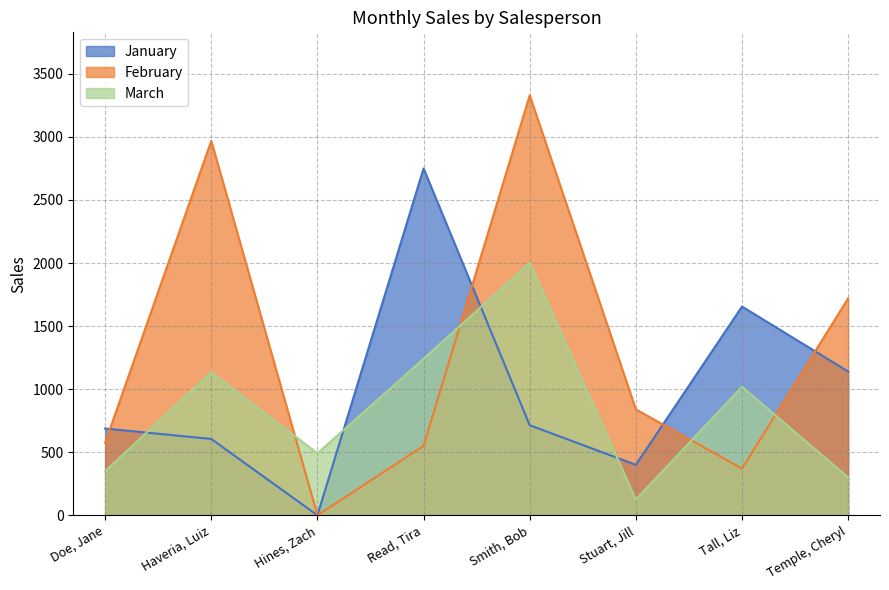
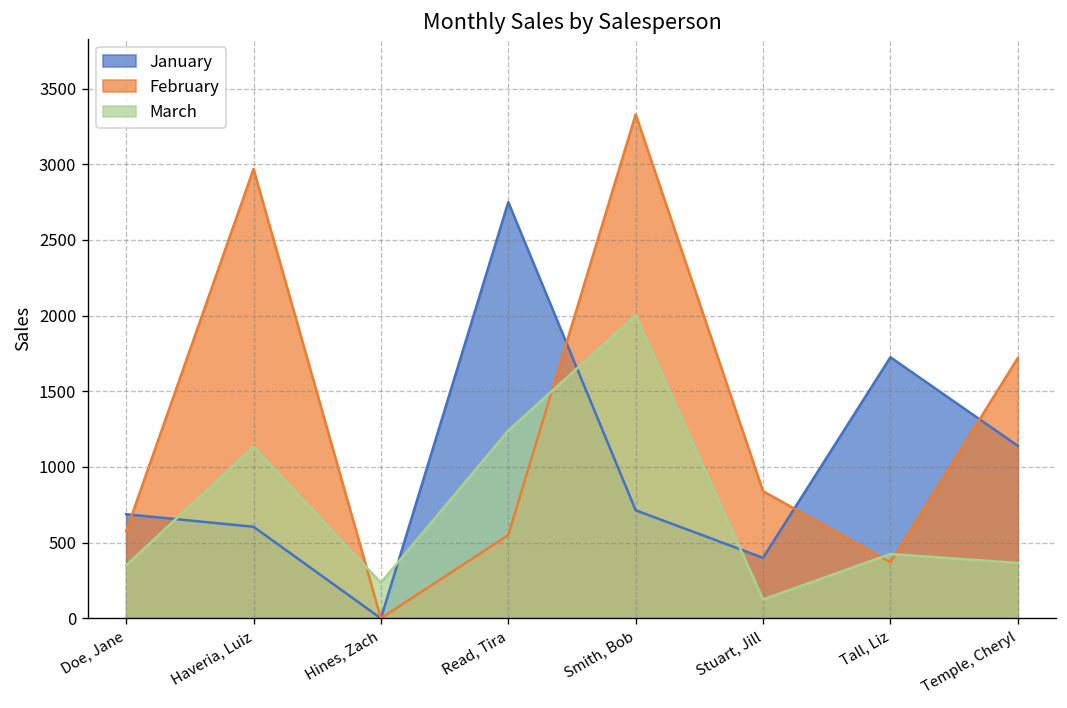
  {
    "January": {
      "Doe, Jane": 690,
      "Haveria, Luiz": 610,
      "Read, Tira": 2750,
      "Smith, Bob": 710,
      "Stuart, Jill": 400,
-     "Tall, Liz": 1660,
+     "Tall, Liz": 1730,
      "Temple, Cheryl": 1140
    },
    "February": {
      "Doe, Jane": 580,
      "Haveria, Luiz": 2970,
      "Read, Tira": 550,
      "Smith, Bob": 3330,
      "Stuart, Jill": 840,
      "Tall, Liz": 370,
      "Temple, Cheryl": 1720
    },
    "March": {
      "Doe, Jane": 350,
      "Haveria, Luiz": 1130,
-     "Hines, Zach": 490,
+     "Hines, Zach": 240,
      "Read, Tira": 1240,
      "Smith, Bob": 2000,
      "Stuart, Jill": 130,
-     "Tall, Liz": 1020,
-     "Temple, Cheryl": 300
+     "Tall, Liz": 430,
+     "Temple, Cheryl": 370
    }
  }
